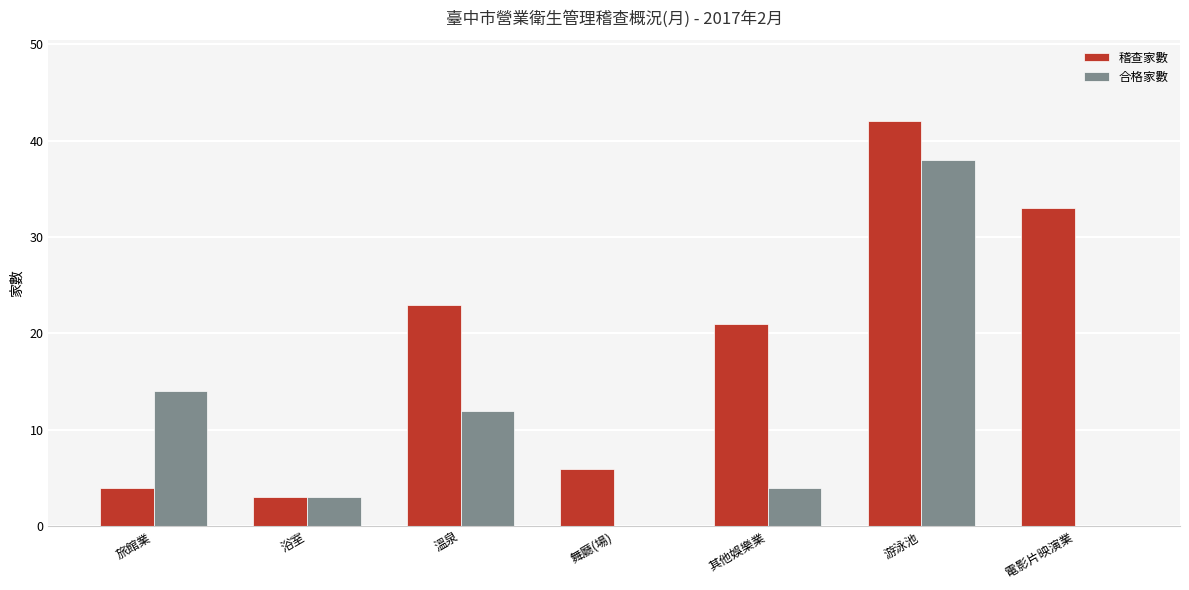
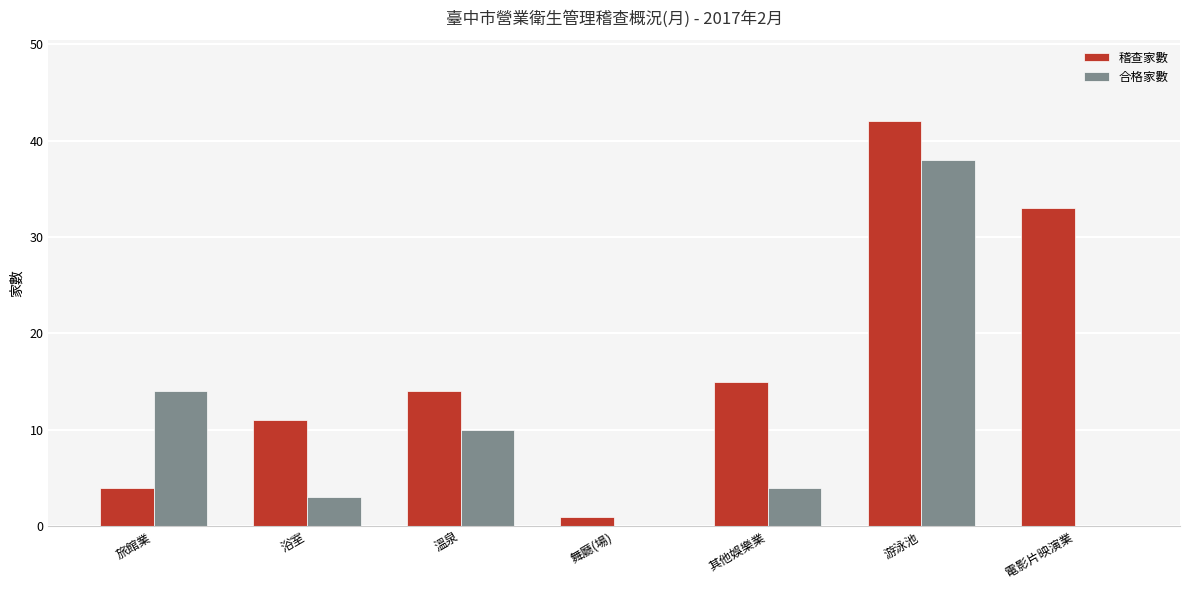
  {
    "稽查家數": {
      "旅館業": 4,
-     "浴室": 3,
-     "溫泉": 23,
-     "舞廳(場)": 6,
-     "其他娛樂業": 21,
+     "浴室": 11,
+     "溫泉": 14,
+     "舞廳(場)": 1,
+     "其他娛樂業": 15,
      "游泳池": 42,
      "電影片映演業": 33
    },
    "合格家數": {
      "旅館業": 14,
      "浴室": 3,
-     "溫泉": 12,
+     "溫泉": 10,
      "舞廳(場)": 0,
      "其他娛樂業": 4,
      "游泳池": 38,
      "電影片映演業": 0
    }
  }
